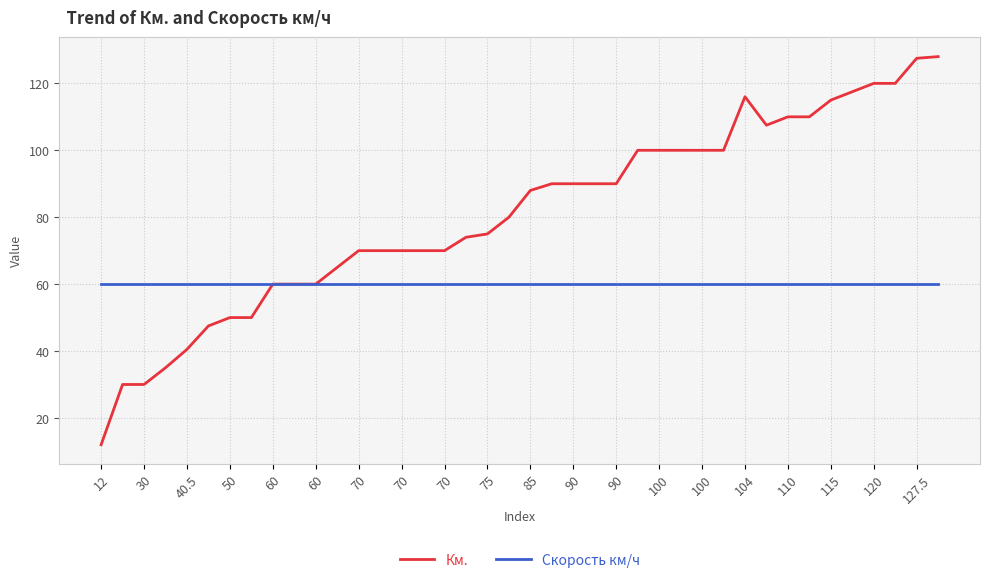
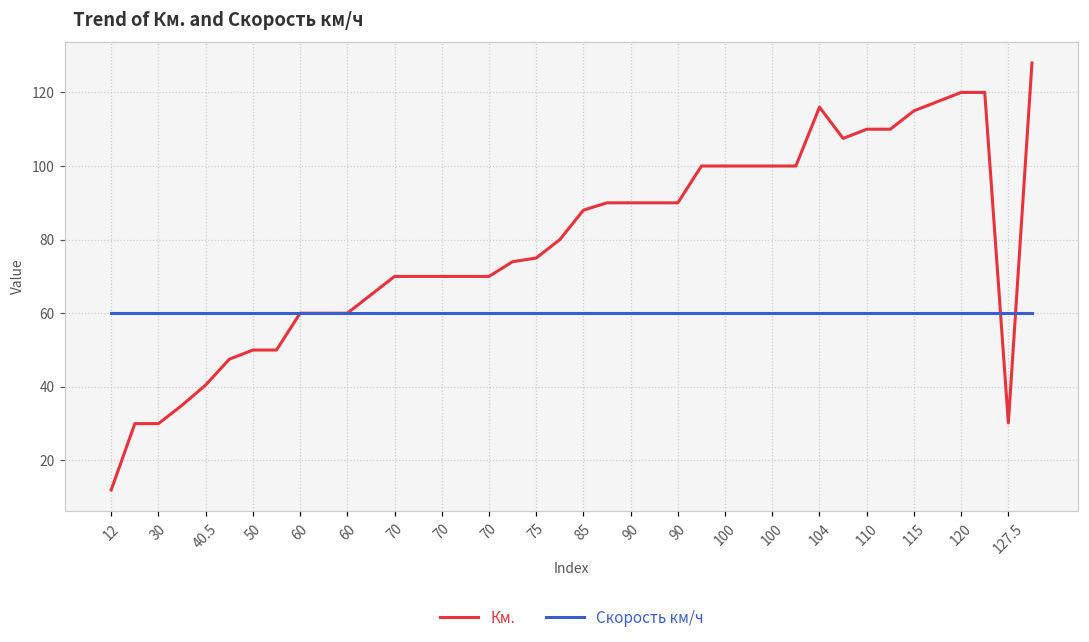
  {
    "Км.": {
      "12": 12,
      "40.5": 41,
      "75": 75,
      "85": 88,
      "104": 116,
      "115": 115,
-     "127.5": 128
+     "127.5": 30
    },
    "Скорость км/ч": {
      "12": 60,
      "40.5": 60,
      "75": 60,
      "85": 60,
      "104": 60,
      "115": 60,
      "127.5": 60
    }
  }
